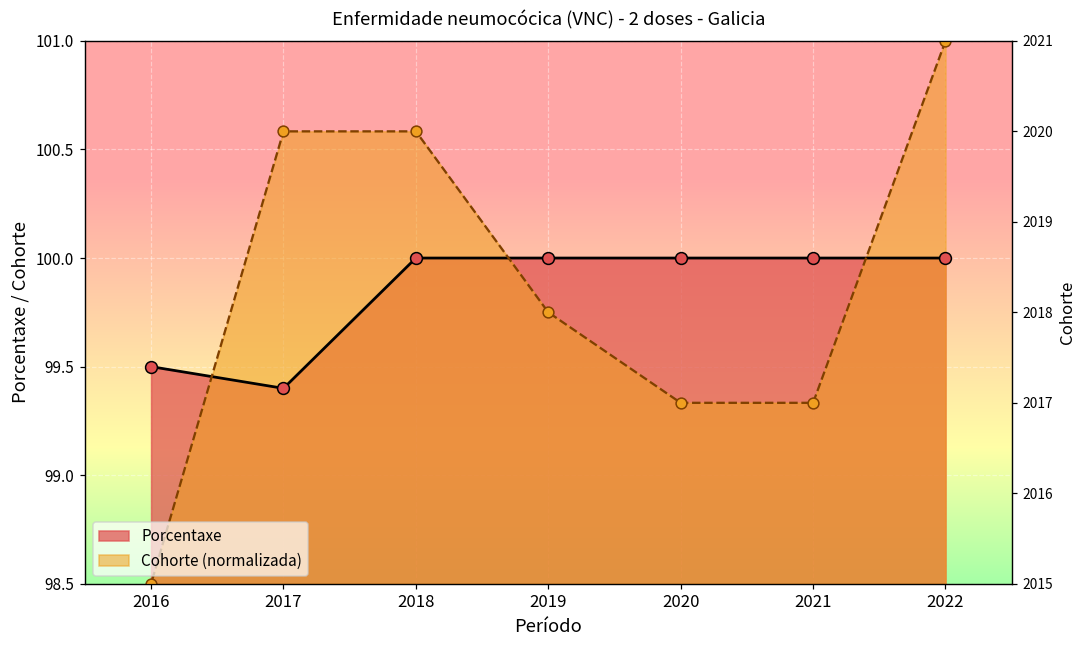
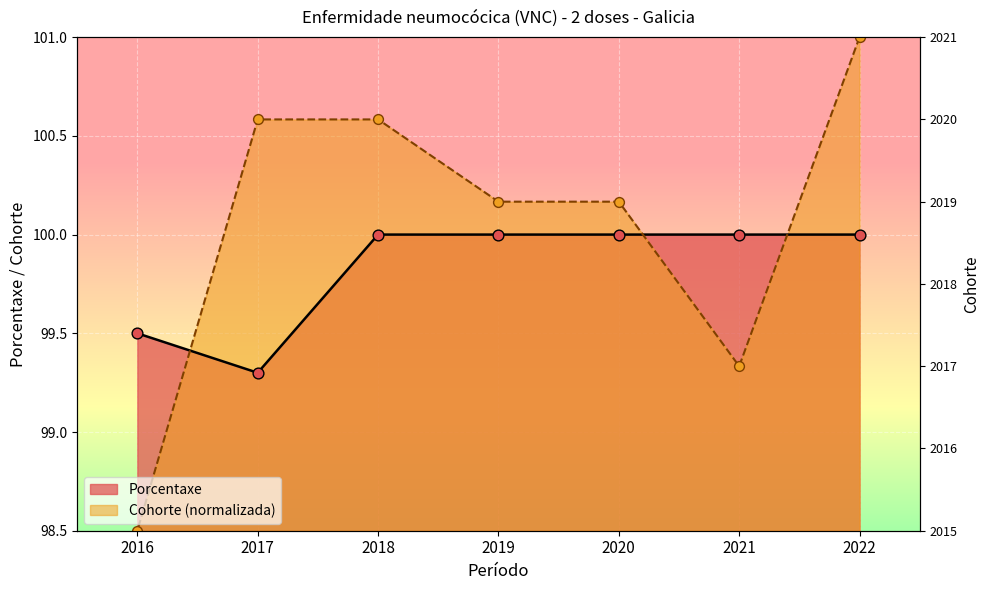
  {
    "Porcentaxe": {
      "2016": 99.5,
-     "2017": 99.4,
+     "2017": 99.3,
      "2018": 100.0,
      "2019": 100.0,
      "2020": 100.0,
      "2021": 100.0,
      "2022": 100.0
    },
    "Cohorte (normalizada)": {
      "2016": 98.50,
      "2017": 100.58,
      "2018": 100.58,
-     "2019": 99.75,
-     "2020": 99.33,
+     "2019": 100.17,
+     "2020": 100.17,
      "2021": 99.33,
      "2022": 101.00
    }
  }
